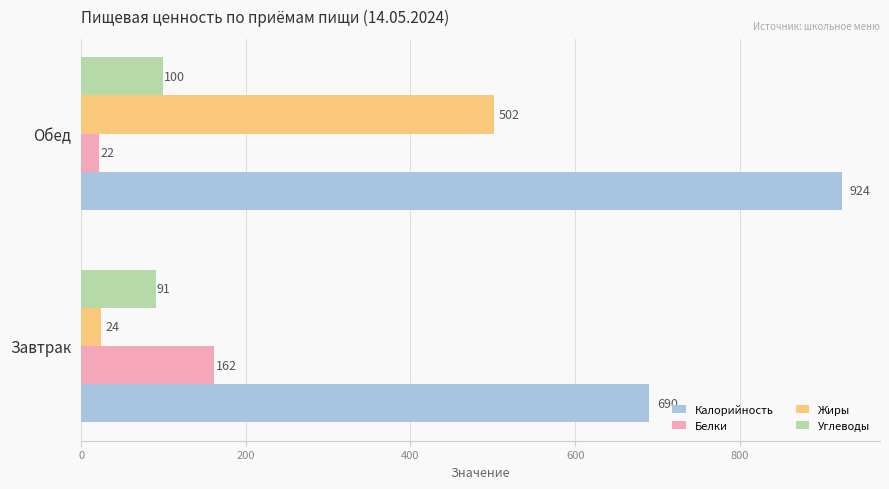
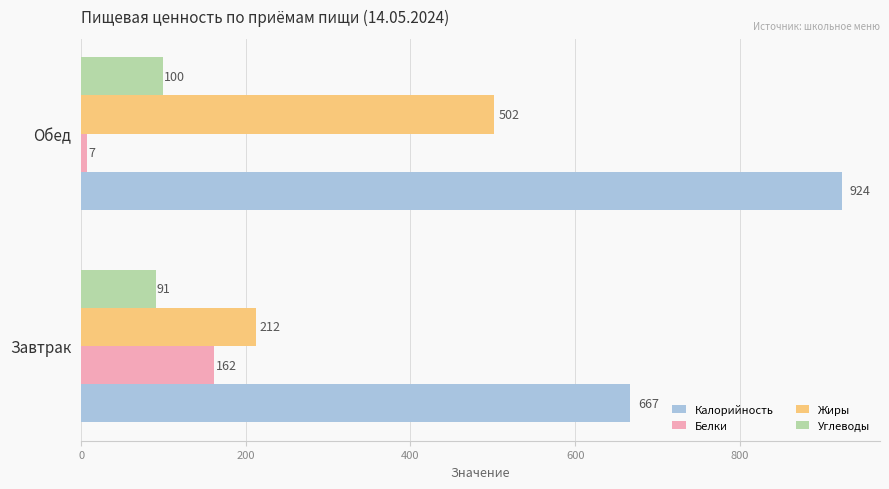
  {
    "Калорийность": {
      "Обед": 924,
-     "Завтрак": 690
+     "Завтрак": 667
    },
    "Белки": {
-     "Обед": 22,
+     "Обед": 7,
      "Завтрак": 162
    },
    "Жиры": {
      "Обед": 502,
-     "Завтрак": 24
+     "Завтрак": 212
    },
    "Углеводы": {
      "Обед": 100,
      "Завтрак": 91
    }
  }
